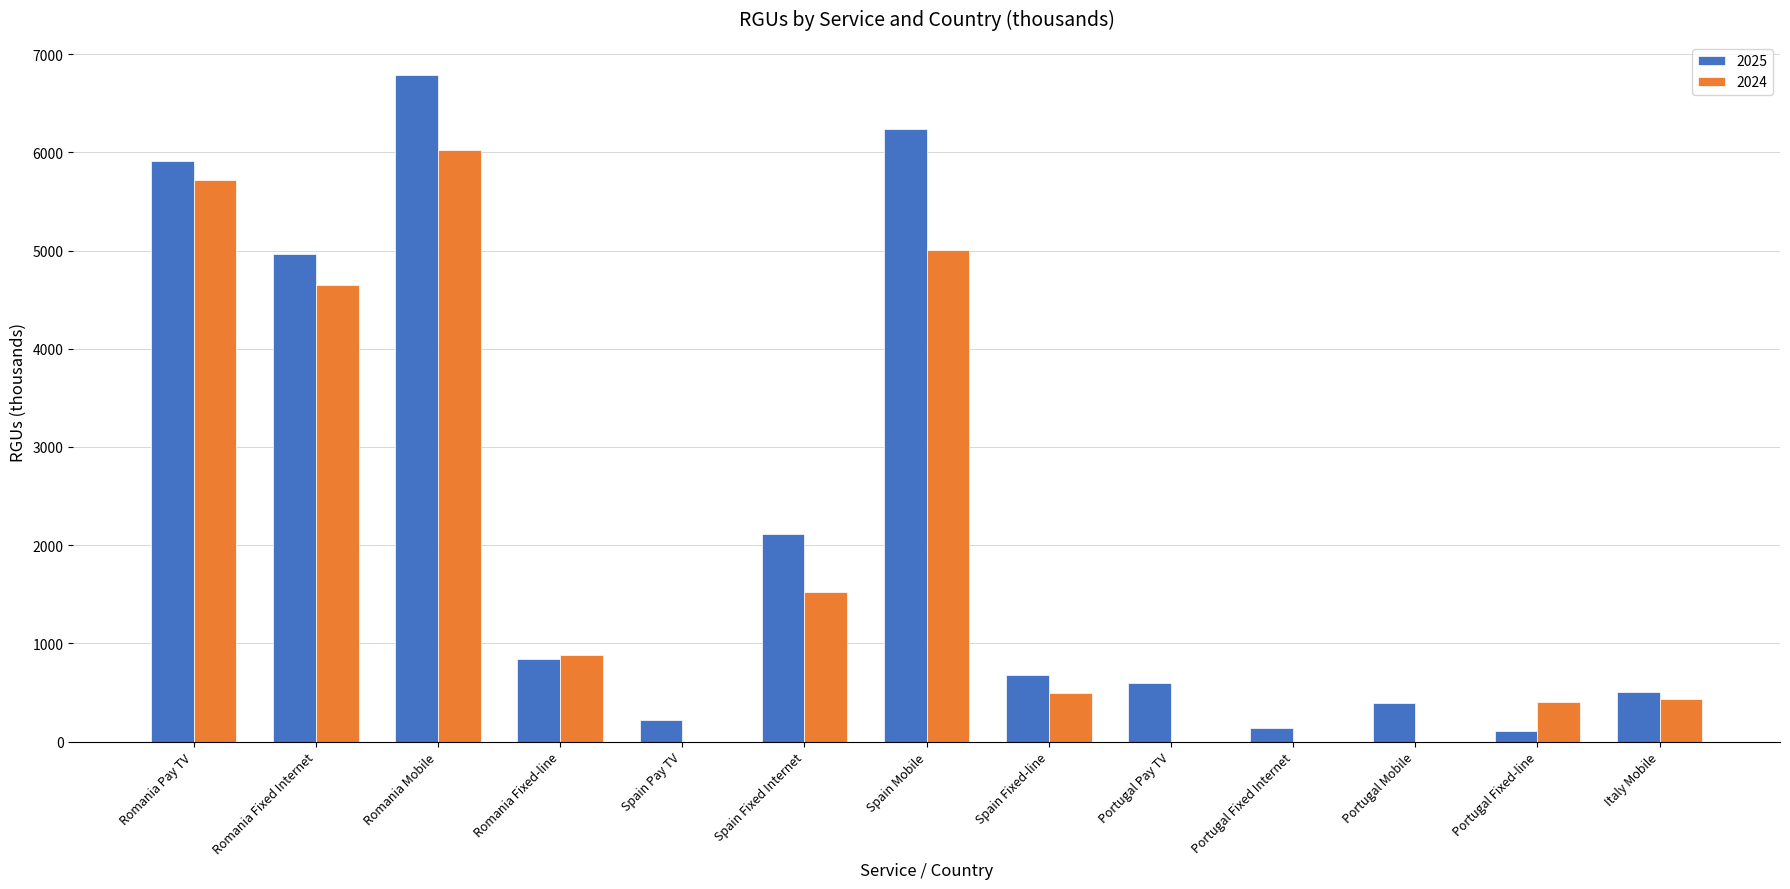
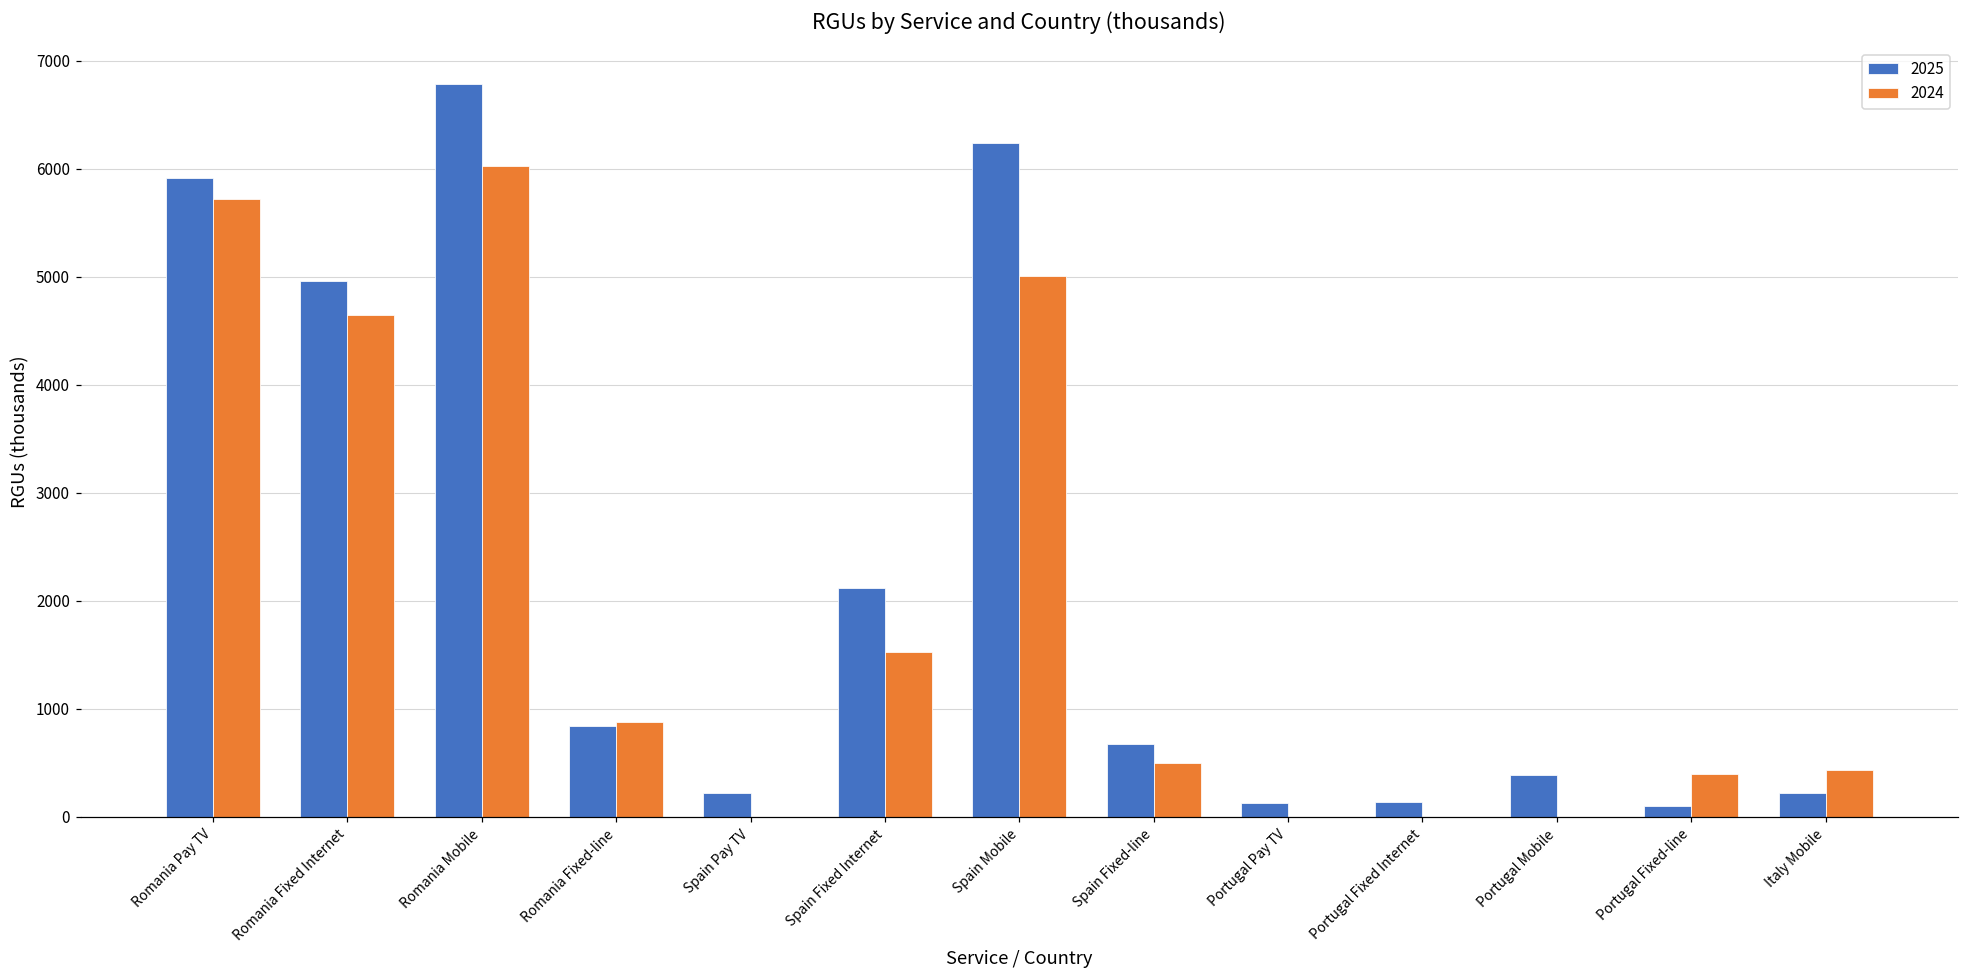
  {
    "2025": {
      "Romania Pay TV": 5900,
      "Romania Fixed Internet": 5000,
      "Romania Mobile": 6800,
      "Romania Fixed-line": 800,
      "Spain Pay TV": 200,
      "Spain Fixed Internet": 2100,
      "Spain Mobile": 6200,
      "Spain Fixed-line": 700,
-     "Portugal Pay TV": 600,
+     "Portugal Pay TV": 100,
      "Portugal Fixed Internet": 100,
      "Portugal Mobile": 400,
      "Portugal Fixed-line": 100,
-     "Italy Mobile": 500
+     "Italy Mobile": 200
    },
    "2024": {
      "Romania Pay TV": 5700,
      "Romania Fixed Internet": 4600,
      "Romania Mobile": 6000,
      "Romania Fixed-line": 900,
      "Spain Pay TV": 0,
      "Spain Fixed Internet": 1500,
      "Spain Mobile": 5000,
      "Spain Fixed-line": 500,
      "Portugal Pay TV": 0,
      "Portugal Fixed Internet": 0,
      "Portugal Mobile": 0,
      "Portugal Fixed-line": 400,
      "Italy Mobile": 400
    }
  }
